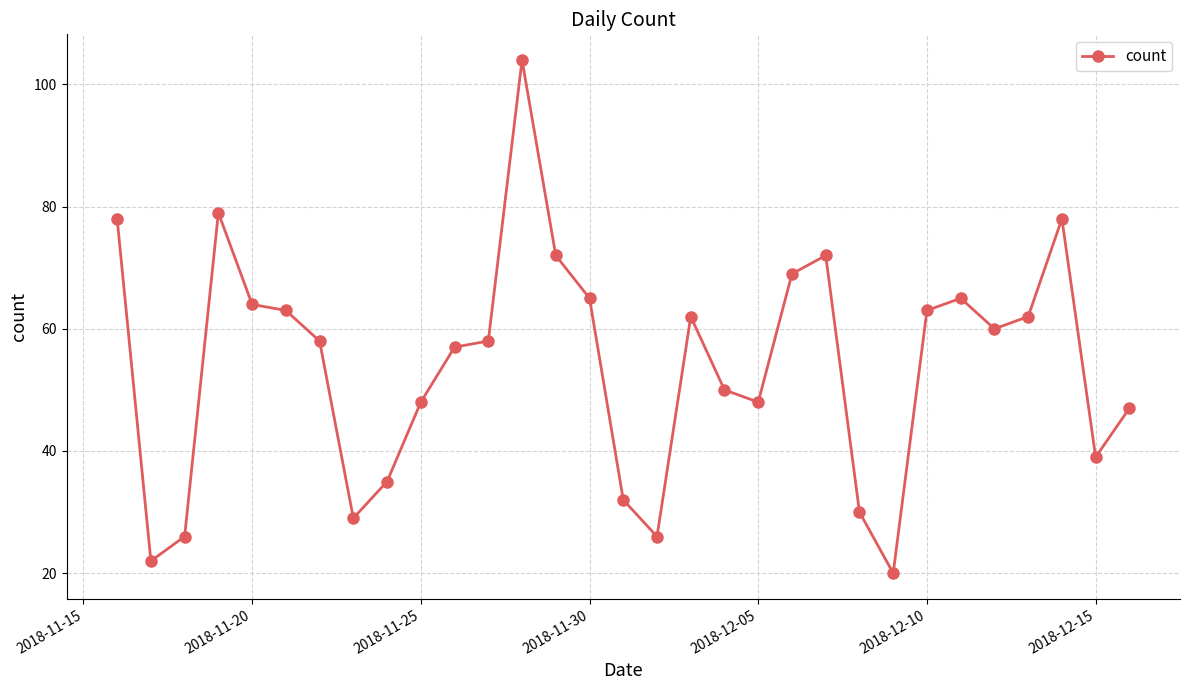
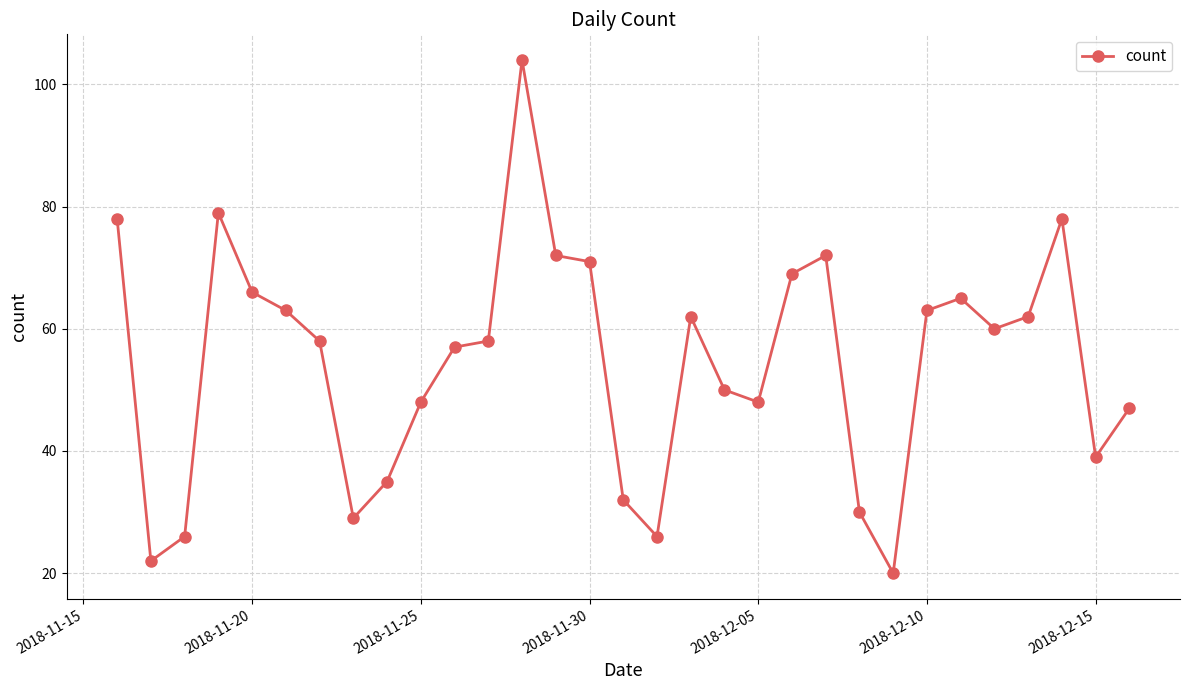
  {
-   "2018-11-20": 64,
+   "2018-11-20": 66,
    "2018-11-25": 48,
-   "2018-11-30": 65,
+   "2018-11-30": 71,
    "2018-12-05": 48,
    "2018-12-10": 63,
    "2018-12-15": 39
  }
